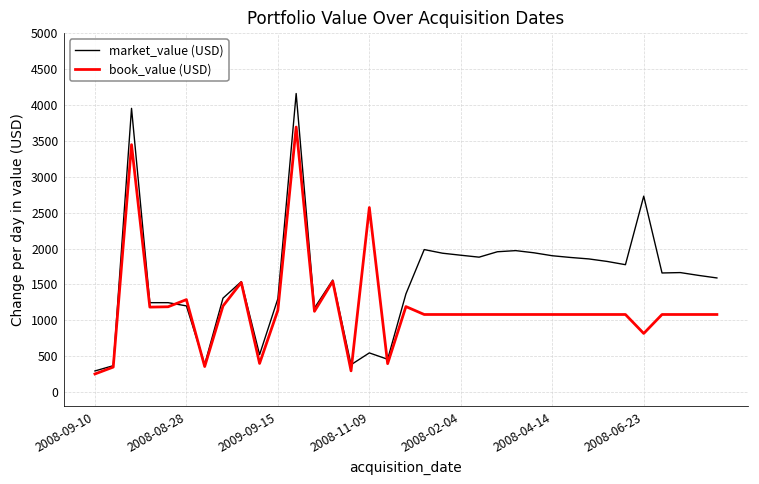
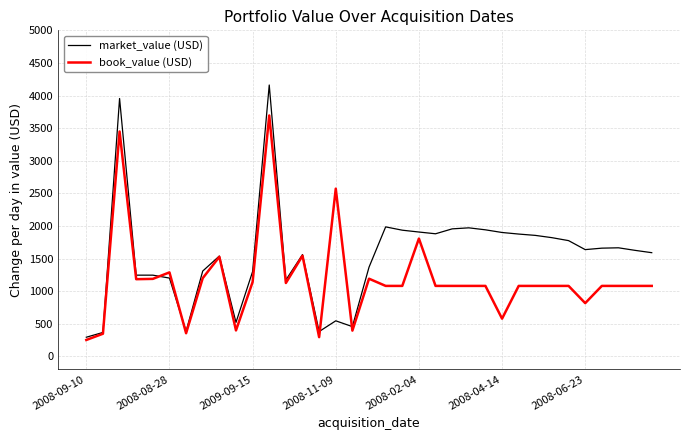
  {
    "market_value (USD)": {
      "2008-08-28": 1200,
      "2008-11-09": 500,
      "2008-02-04": 1900,
      "2008-04-14": 1900,
-     "2008-06-23": 2700
+     "2008-06-23": 1600
    },
    "book_value (USD)": {
      "2008-08-28": 1300,
      "2008-11-09": 2600,
-     "2008-02-04": 1100,
-     "2008-04-14": 1100,
+     "2008-02-04": 1800,
+     "2008-04-14": 600,
      "2008-06-23": 800
    }
  }
